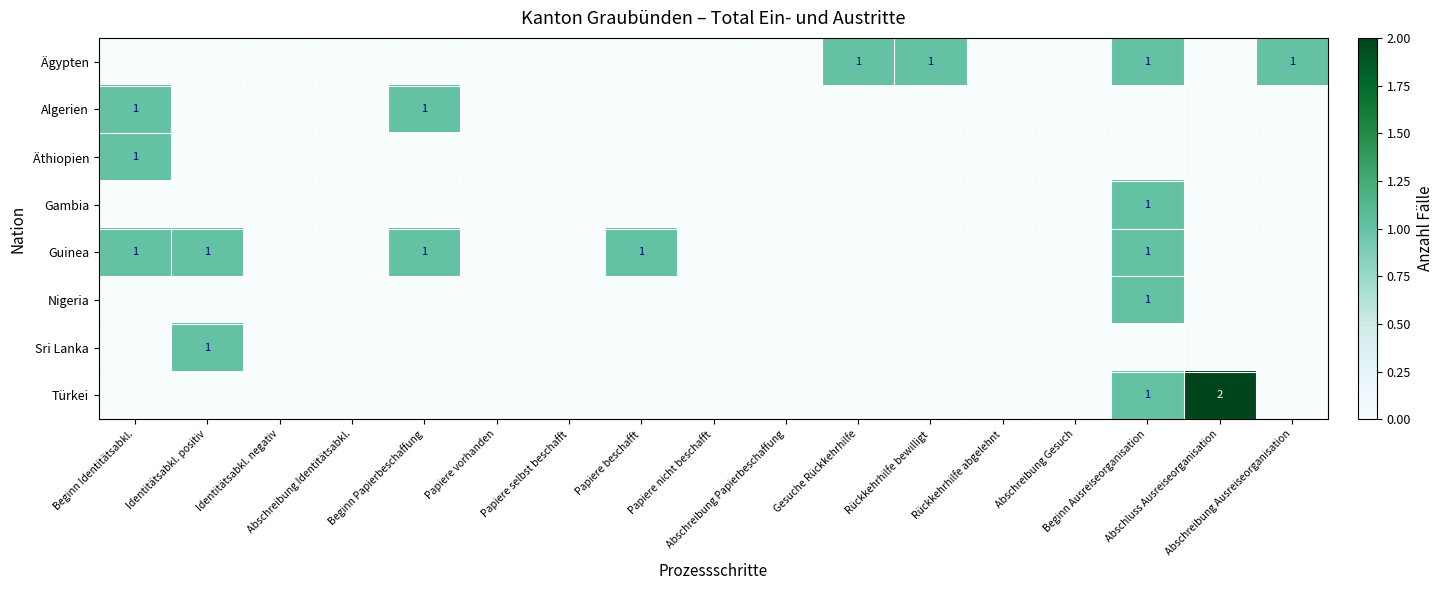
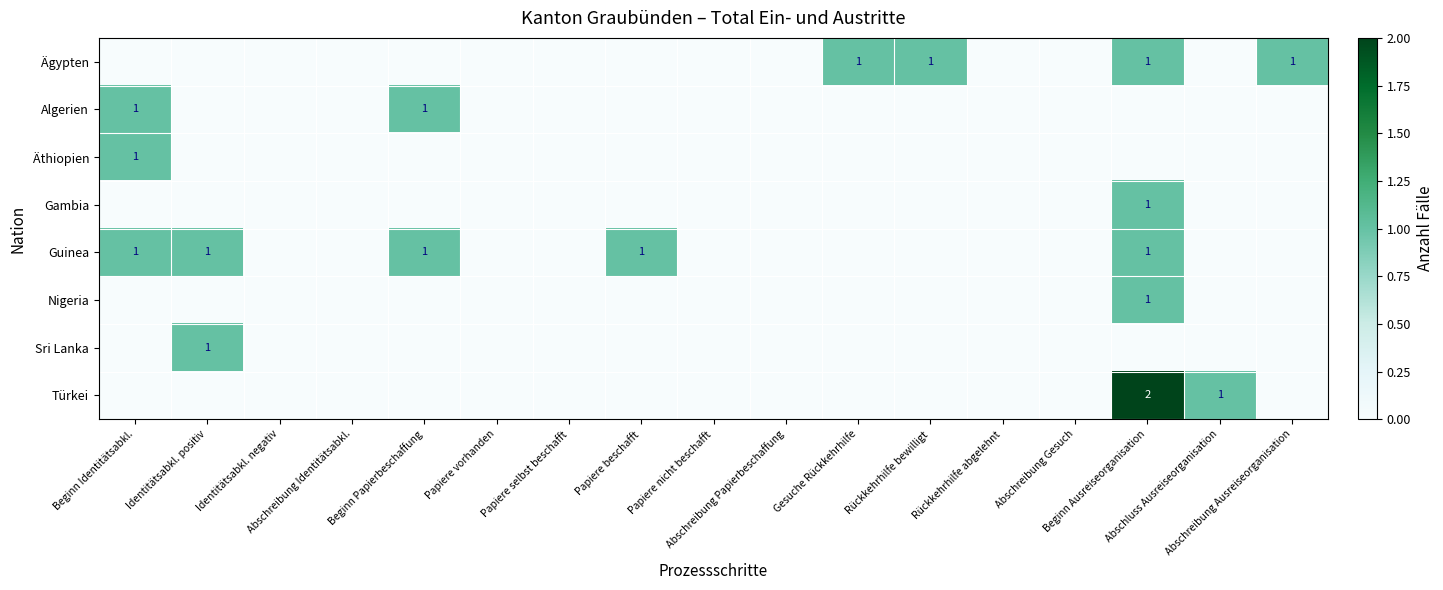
  {
    "Ägypten": {
      "Gesuche Rückkehrhilfe": 1,
      "Rückkehrhilfe bewilligt": 1,
      "Beginn Ausreiseorganisation": 1,
      "Abschreibung Ausreiseorganisation": 1
    },
    "Algerien": {
      "Beginn Identitätsabkl.": 1,
      "Beginn Papierbeschaffung": 1
    },
    "Äthiopien": {
      "Beginn Identitätsabkl.": 1
    },
    "Gambia": {
      "Beginn Ausreiseorganisation": 1
    },
    "Guinea": {
      "Beginn Identitätsabkl.": 1,
      "Identitätsabkl. positiv": 1,
      "Beginn Papierbeschaffung": 1,
      "Papiere beschafft": 1,
      "Beginn Ausreiseorganisation": 1
    },
    "Nigeria": {
      "Beginn Ausreiseorganisation": 1
    },
    "Sri Lanka": {
      "Identitätsabkl. positiv": 1
    },
    "Türkei": {
-     "Beginn Ausreiseorganisation": 1,
-     "Abschluss Ausreiseorganisation": 2
+     "Beginn Ausreiseorganisation": 2,
+     "Abschluss Ausreiseorganisation": 1
    }
  }
